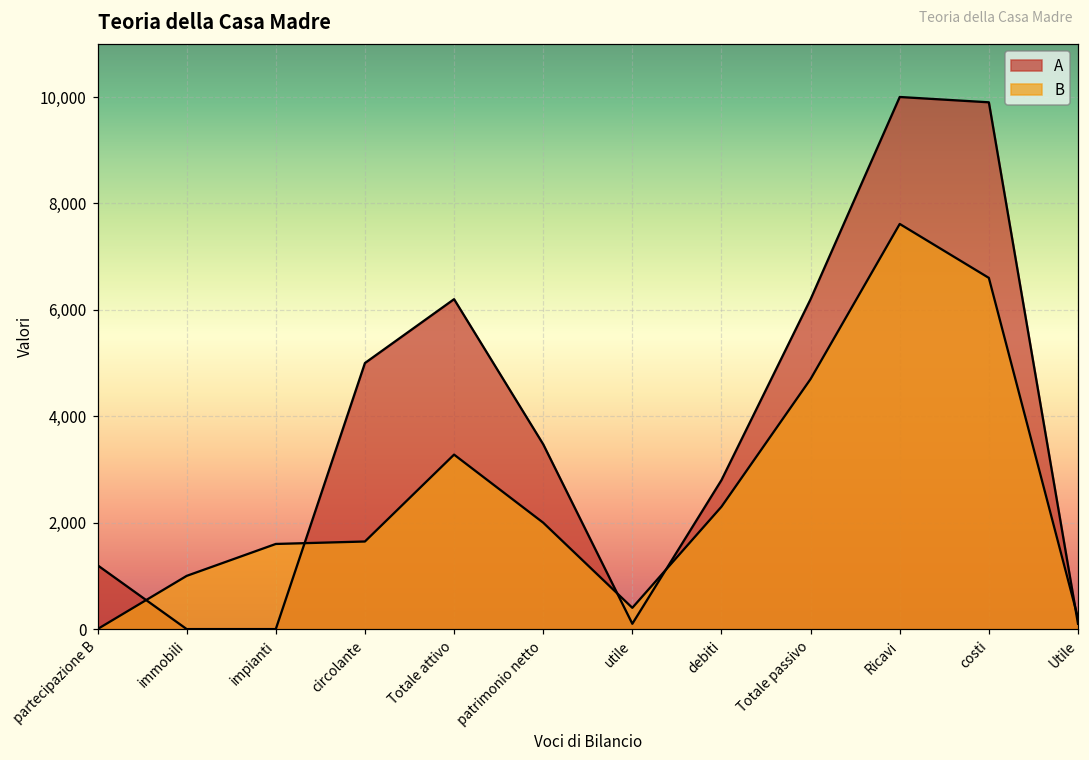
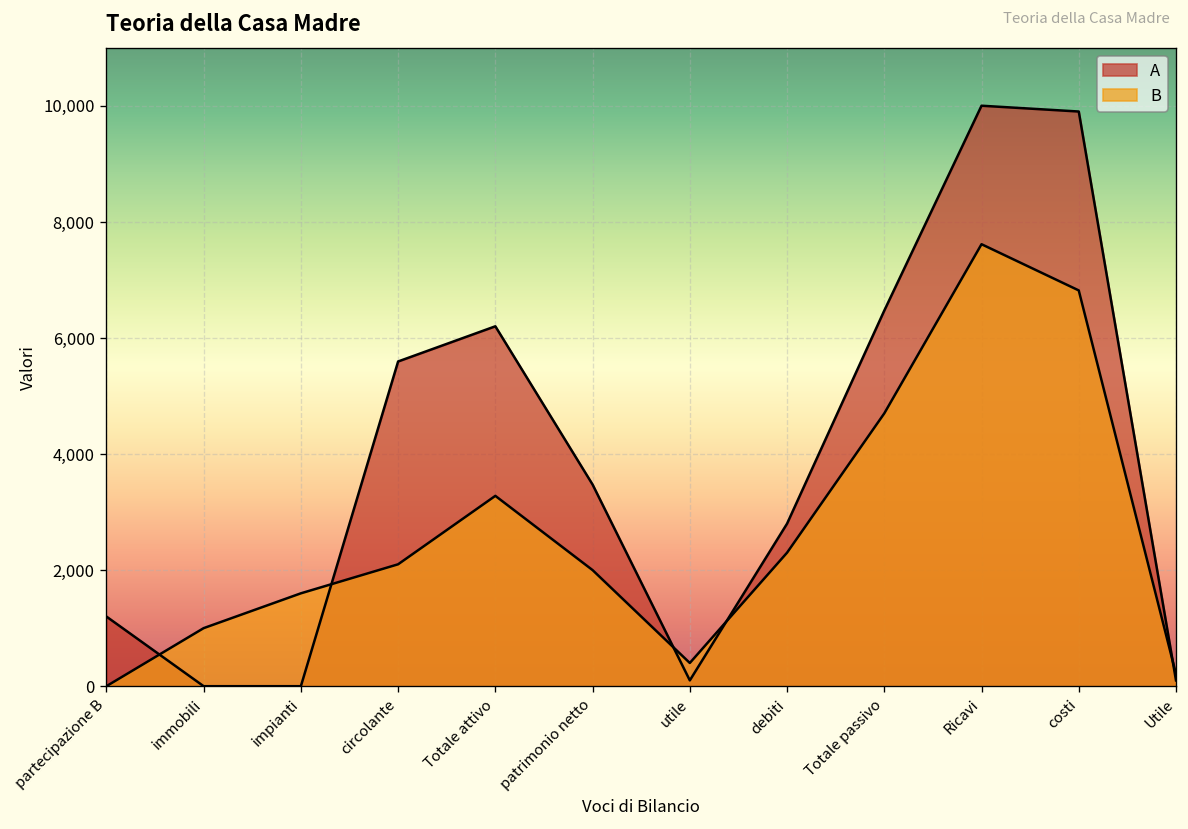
  {
    "A": {
      "partecipazione B": "1,200",
      "immobili": "0",
      "impianti": "0",
-     "circolante": "5,000",
+     "circolante": "5,600",
      "Totale attivo": "6,200",
      "patrimonio netto": "3,500",
      "utile": "100",
      "debiti": "2,800",
-     "Totale passivo": "6,200",
+     "Totale passivo": "6,500",
      "Ricavi": "10,000",
      "costi": "9,900",
      "Utile": "100"
    },
    "B": {
      "partecipazione B": "0",
      "immobili": "1,000",
      "impianti": "1,600",
-     "circolante": "1,600",
+     "circolante": "2,100",
      "Totale attivo": "3,300",
      "patrimonio netto": "2,000",
      "utile": "400",
      "debiti": "2,300",
      "Totale passivo": "4,700",
      "Ricavi": "7,600",
-     "costi": "6,600",
+     "costi": "6,800",
      "Utile": "200"
    }
  }
